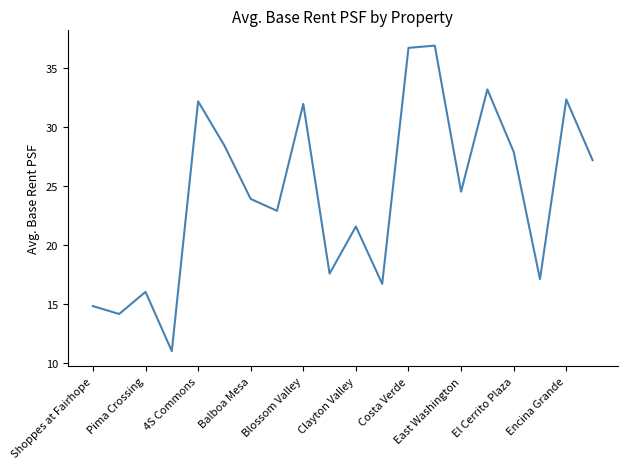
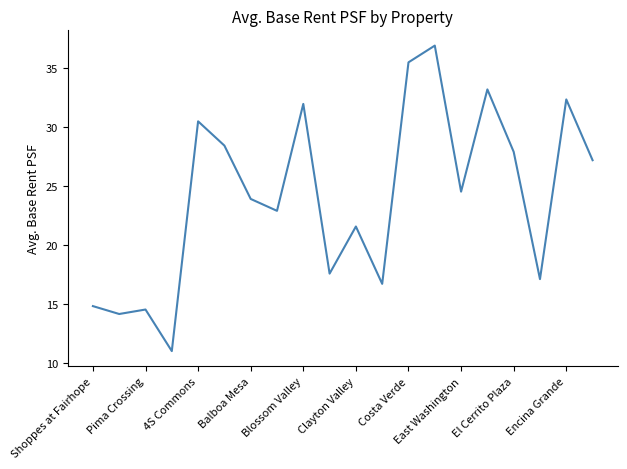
  {
    "Shoppes at Fairhope": 14.8,
-   "Pima Crossing": 16.0,
-   "4S Commons": 32.2,
+   "Pima Crossing": 14.5,
+   "4S Commons": 30.5,
    "Balboa Mesa": 23.9,
    "Blossom Valley": 32.0,
    "Clayton Valley": 21.6,
-   "Costa Verde": 36.7,
+   "Costa Verde": 35.5,
    "East Washington": 24.5,
    "El Cerrito Plaza": 27.9,
    "Encina Grande": 32.3
  }
